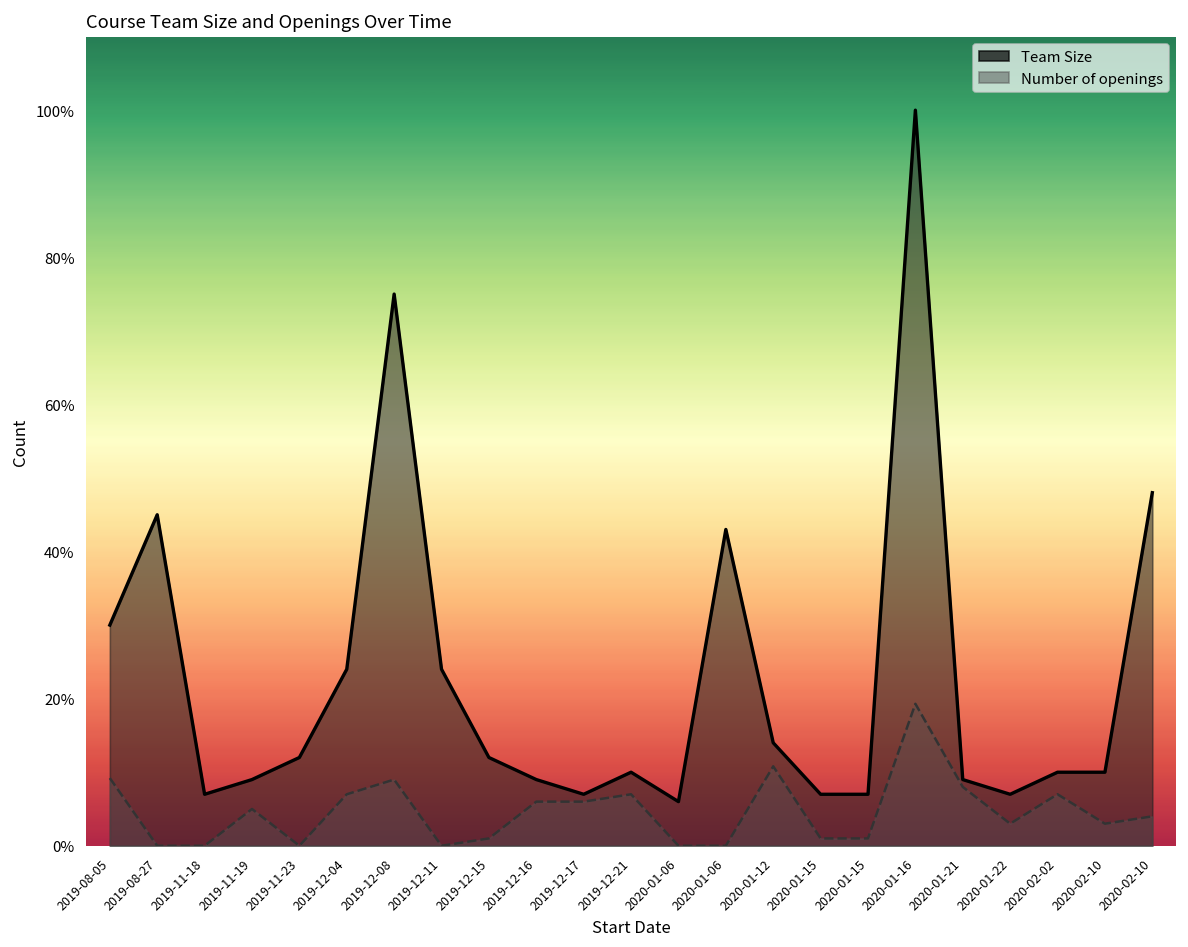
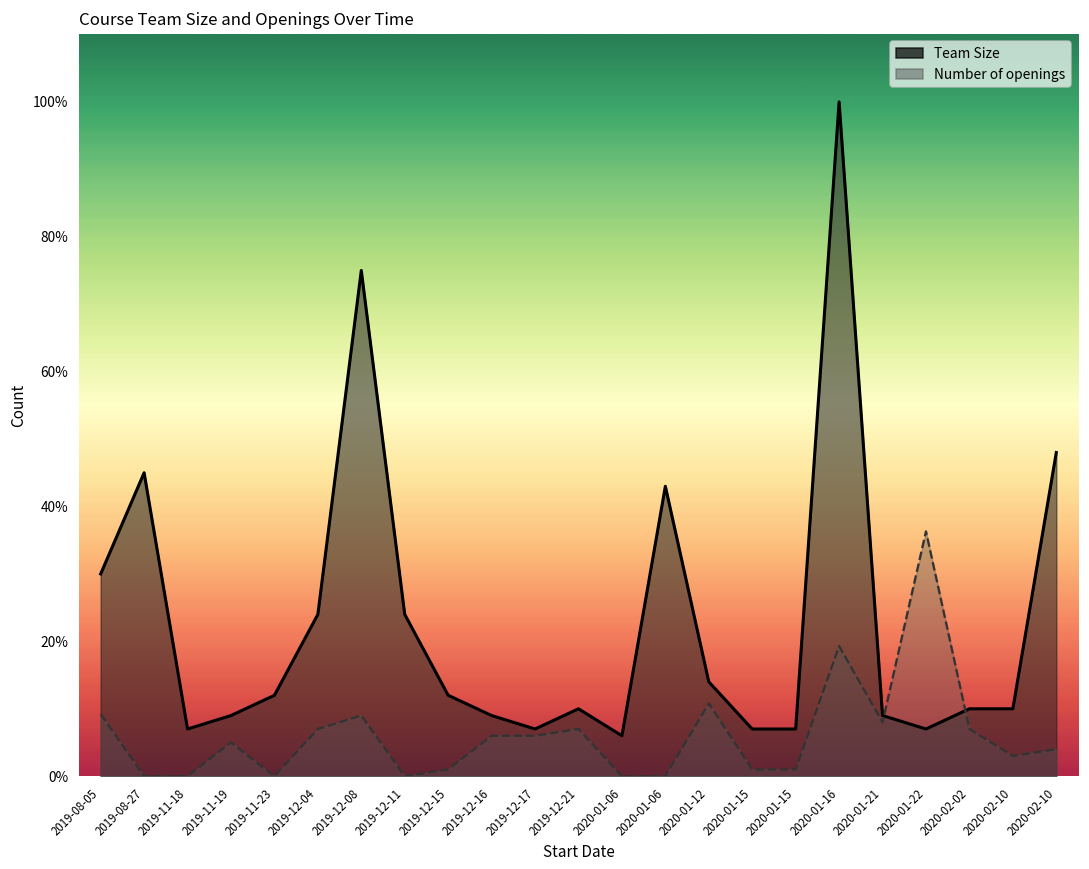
  {
    "Number of openings": {
      "2019-08-05": "9%",
      "2019-08-27": "0%",
      "2019-11-18": "0%",
      "2019-11-19": "5%",
      "2019-11-23": "0%",
      "2019-12-04": "7%",
      "2019-12-08": "9%",
      "2019-12-11": "0%",
      "2019-12-15": "1%",
      "2019-12-16": "6%",
      "2019-12-17": "6%",
      "2019-12-21": "7%",
      "2020-01-12": "11%",
      "2020-01-16": "19%",
      "2020-01-21": "8%",
-     "2020-01-22": "3%",
+     "2020-01-22": "36%",
      "2020-02-02": "7%"
    }
  }
